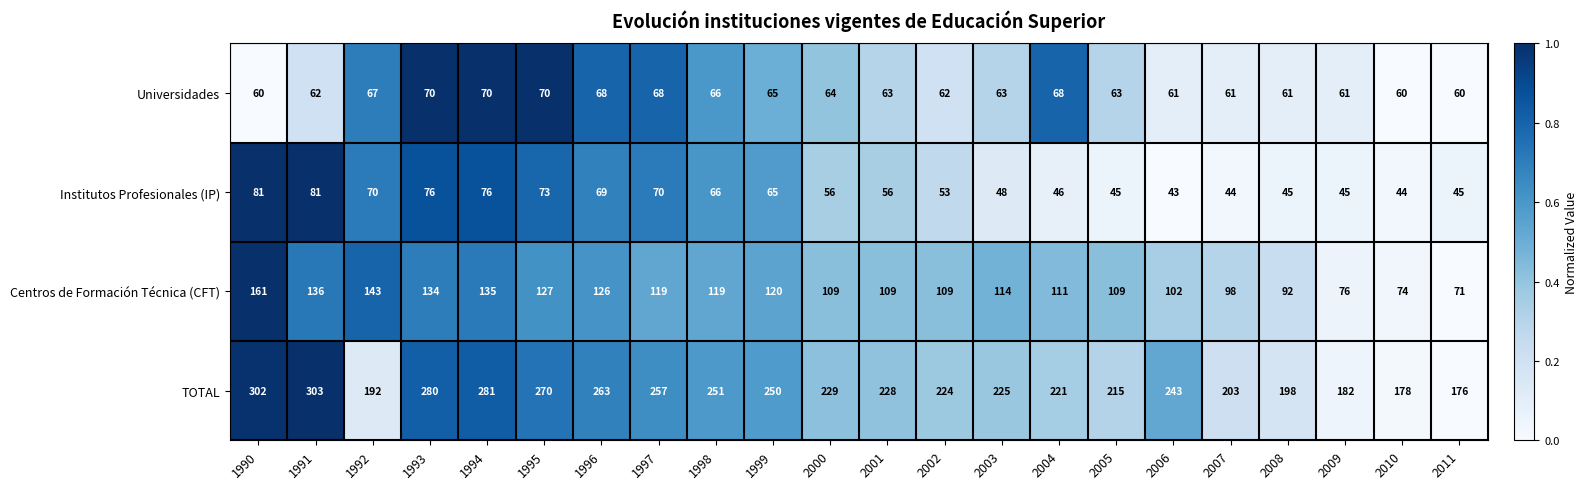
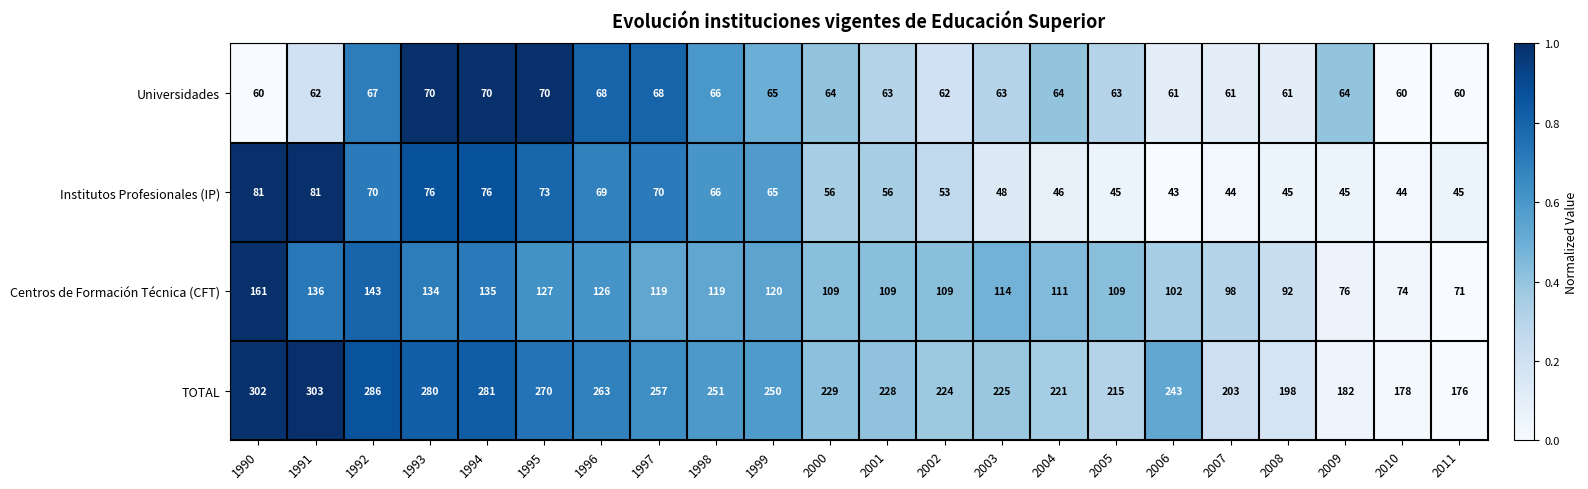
  {
    "Universidades": {
      "1990": 60,
      "1991": 62,
      "1992": 67,
      "1993": 70,
      "1994": 70,
      "1995": 70,
      "1996": 68,
      "1997": 68,
      "1998": 66,
      "1999": 65,
      "2000": 64,
      "2001": 63,
      "2002": 62,
      "2003": 63,
-     "2004": 68,
+     "2004": 64,
      "2005": 63,
      "2006": 61,
      "2007": 61,
      "2008": 61,
-     "2009": 61,
+     "2009": 64,
      "2010": 60,
      "2011": 60
    },
    "Institutos Profesionales (IP)": {
      "1990": 81,
      "1991": 81,
      "1992": 70,
      "1993": 76,
      "1994": 76,
      "1995": 73,
      "1996": 69,
      "1997": 70,
      "1998": 66,
      "1999": 65,
      "2000": 56,
      "2001": 56,
      "2002": 53,
      "2003": 48,
      "2004": 46,
      "2005": 45,
      "2006": 43,
      "2007": 44,
      "2008": 45,
      "2009": 45,
      "2010": 44,
      "2011": 45
    },
    "Centros de Formación Técnica (CFT)": {
      "1990": 161,
      "1991": 136,
      "1992": 143,
      "1993": 134,
      "1994": 135,
      "1995": 127,
      "1996": 126,
      "1997": 119,
      "1998": 119,
      "1999": 120,
      "2000": 109,
      "2001": 109,
      "2002": 109,
      "2003": 114,
      "2004": 111,
      "2005": 109,
      "2006": 102,
      "2007": 98,
      "2008": 92,
      "2009": 76,
      "2010": 74,
      "2011": 71
    },
    "TOTAL": {
      "1990": 302,
      "1991": 303,
-     "1992": 192,
+     "1992": 286,
      "1993": 280,
      "1994": 281,
      "1995": 270,
      "1996": 263,
      "1997": 257,
      "1998": 251,
      "1999": 250,
      "2000": 229,
      "2001": 228,
      "2002": 224,
      "2003": 225,
      "2004": 221,
      "2005": 215,
      "2006": 243,
      "2007": 203,
      "2008": 198,
      "2009": 182,
      "2010": 178,
      "2011": 176
    }
  }
